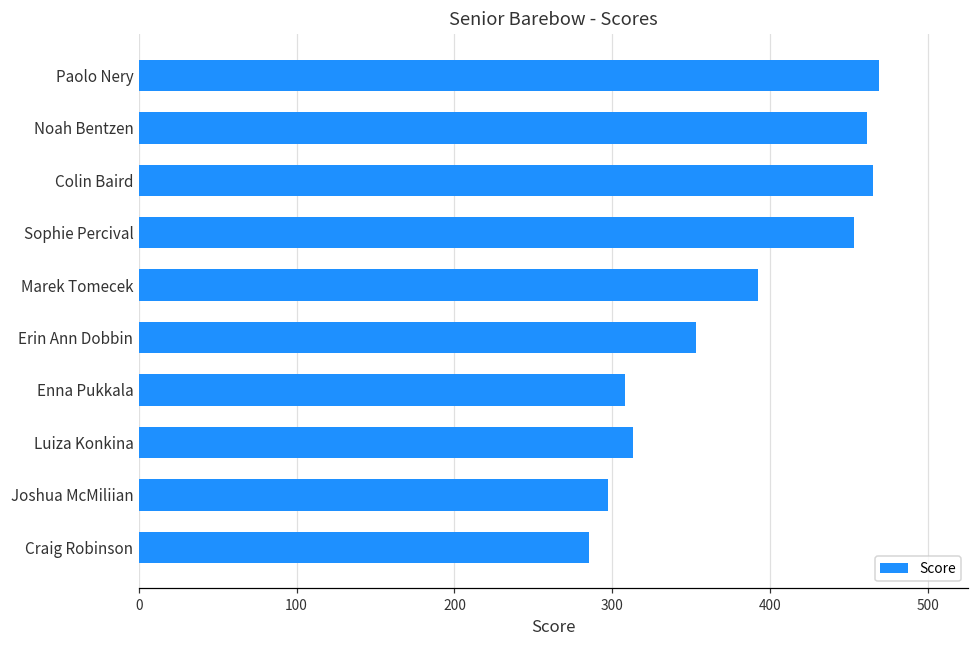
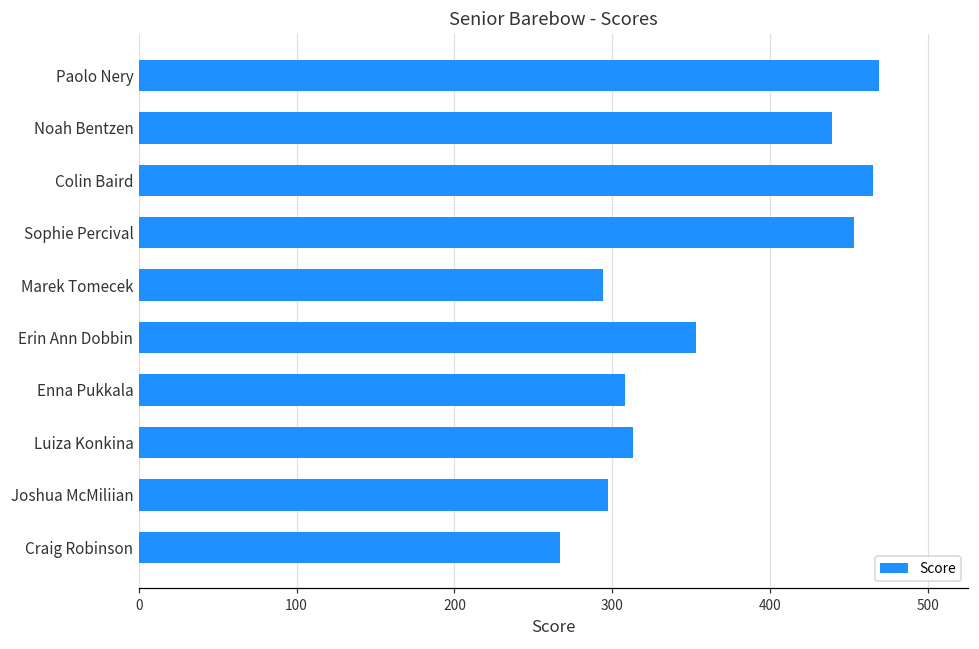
  {
    "Paolo Nery": 469,
-   "Noah Bentzen": 461,
+   "Noah Bentzen": 439,
    "Colin Baird": 465,
    "Sophie Percival": 453,
-   "Marek Tomecek": 392,
+   "Marek Tomecek": 294,
    "Erin Ann Dobbin": 353,
    "Enna Pukkala": 308,
    "Luiza Konkina": 313,
    "Joshua McMiliian": 297,
-   "Craig Robinson": 285
+   "Craig Robinson": 267
  }
